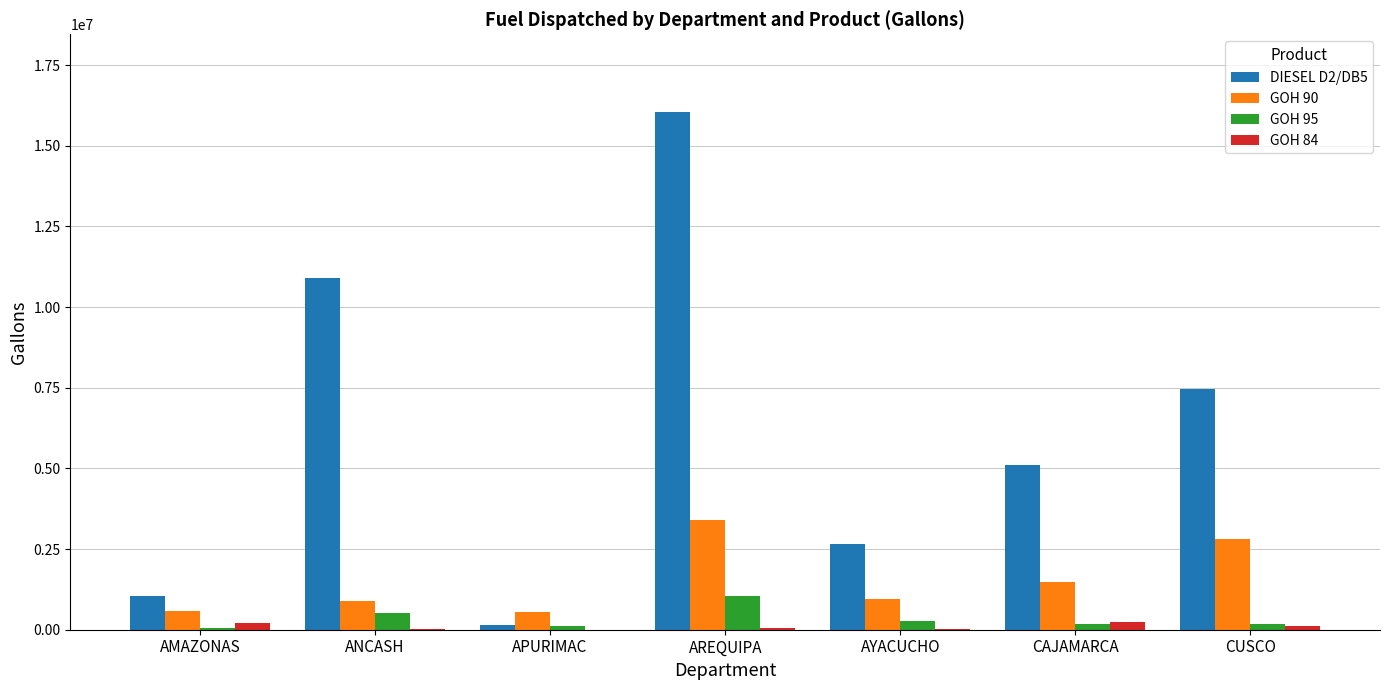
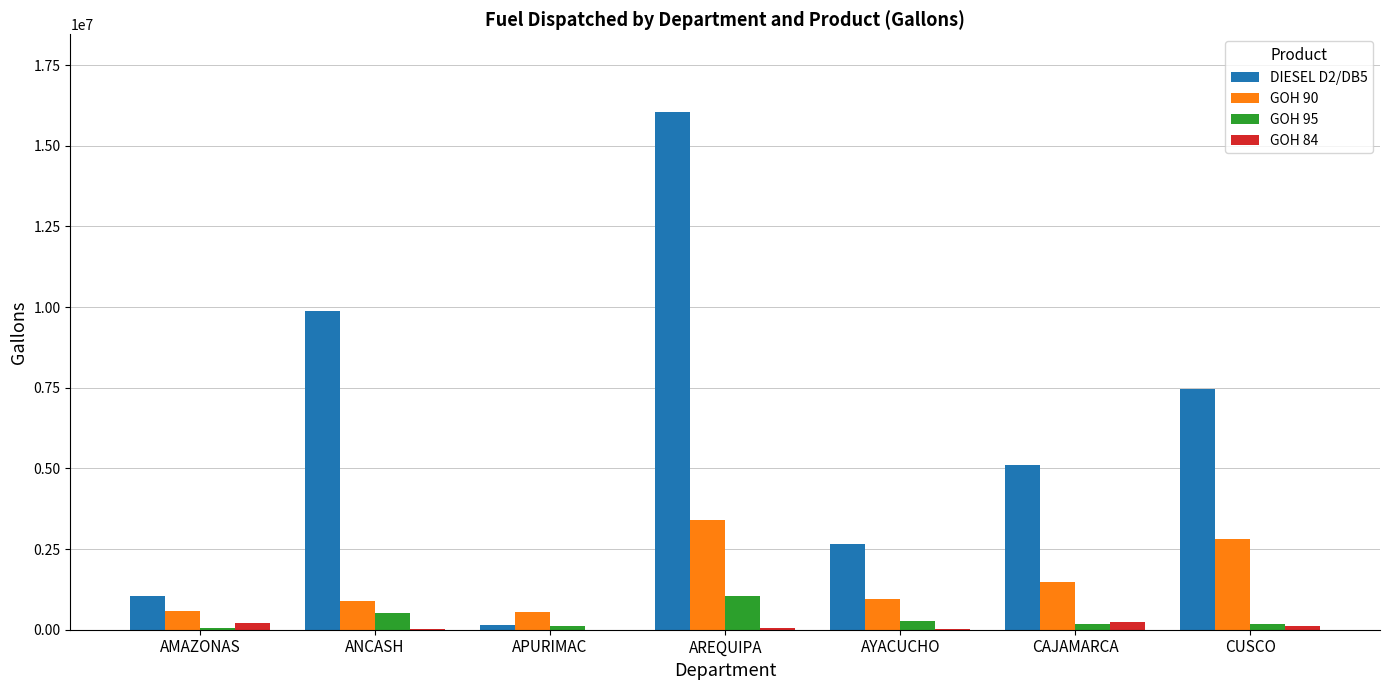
  {
    "DIESEL D2/DB5": {
      "AMAZONAS": 1100000,
-     "ANCASH": 10900000,
+     "ANCASH": 9900000,
      "APURIMAC": 200000,
      "AREQUIPA": 16100000,
      "AYACUCHO": 2600000,
      "CAJAMARCA": 5100000,
      "CUSCO": 7500000
    },
    "GOH 90": {
      "AMAZONAS": 600000,
      "ANCASH": 900000,
      "APURIMAC": 500000,
      "AREQUIPA": 3400000,
      "AYACUCHO": 1000000,
      "CAJAMARCA": 1500000,
      "CUSCO": 2800000
    },
    "GOH 95": {
      "ANCASH": 500000,
      "APURIMAC": 100000,
      "AREQUIPA": 1100000,
      "AYACUCHO": 300000,
      "CAJAMARCA": 200000,
      "CUSCO": 200000
    },
    "GOH 84": {
      "AMAZONAS": 200000,
      "APURIMAC": 0,
      "CAJAMARCA": 200000,
      "CUSCO": 100000
    }
  }
